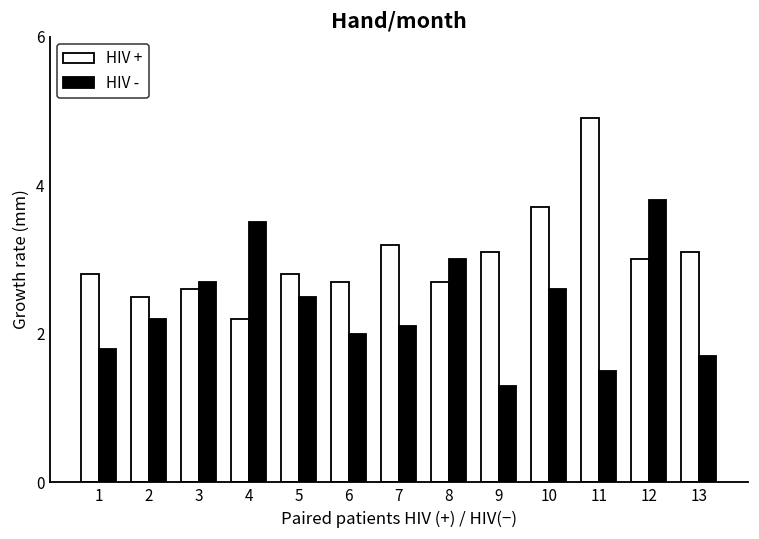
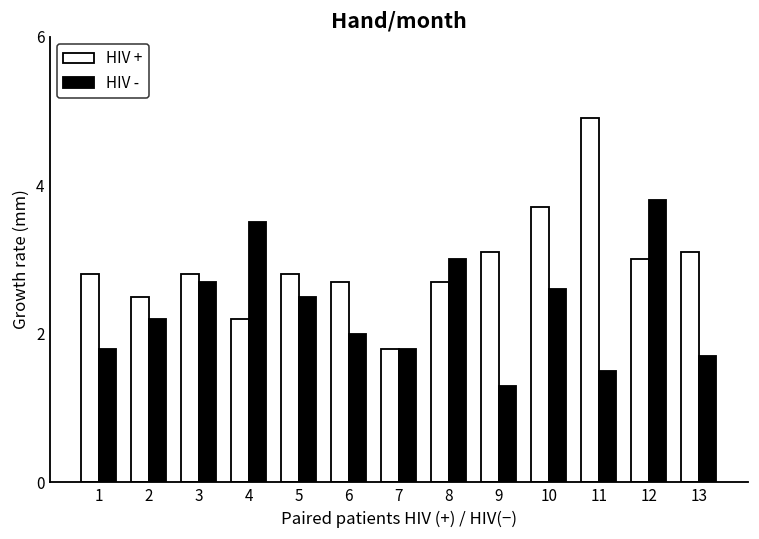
  {
    "HIV +": {
      "1": 2.8,
      "2": 2.5,
-     "3": 2.6,
+     "3": 2.8,
      "4": 2.2,
      "5": 2.8,
      "6": 2.7,
-     "7": 3.2,
+     "7": 1.8,
      "8": 2.7,
      "9": 3.1,
      "10": 3.7,
      "11": 4.9,
      "12": 3.0,
      "13": 3.1
    },
    "HIV -": {
      "1": 1.8,
      "2": 2.2,
      "3": 2.7,
      "4": 3.5,
      "5": 2.5,
      "6": 2.0,
-     "7": 2.1,
+     "7": 1.8,
      "8": 3.0,
      "9": 1.3,
      "10": 2.6,
      "11": 1.5,
      "12": 3.8,
      "13": 1.7
    }
  }
